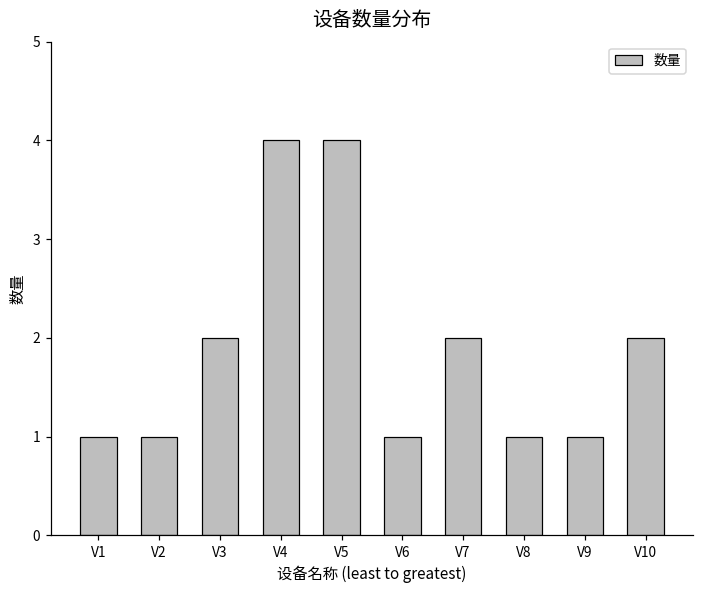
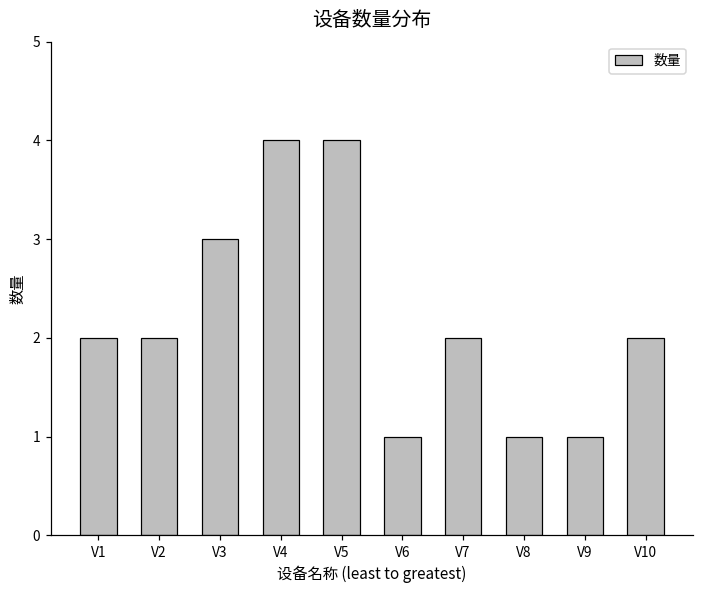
  {
-   "V1": 1,
-   "V2": 1,
-   "V3": 2,
+   "V1": 2,
+   "V2": 2,
+   "V3": 3,
    "V4": 4,
    "V5": 4,
    "V6": 1,
    "V7": 2,
    "V8": 1,
    "V9": 1,
    "V10": 2
  }
